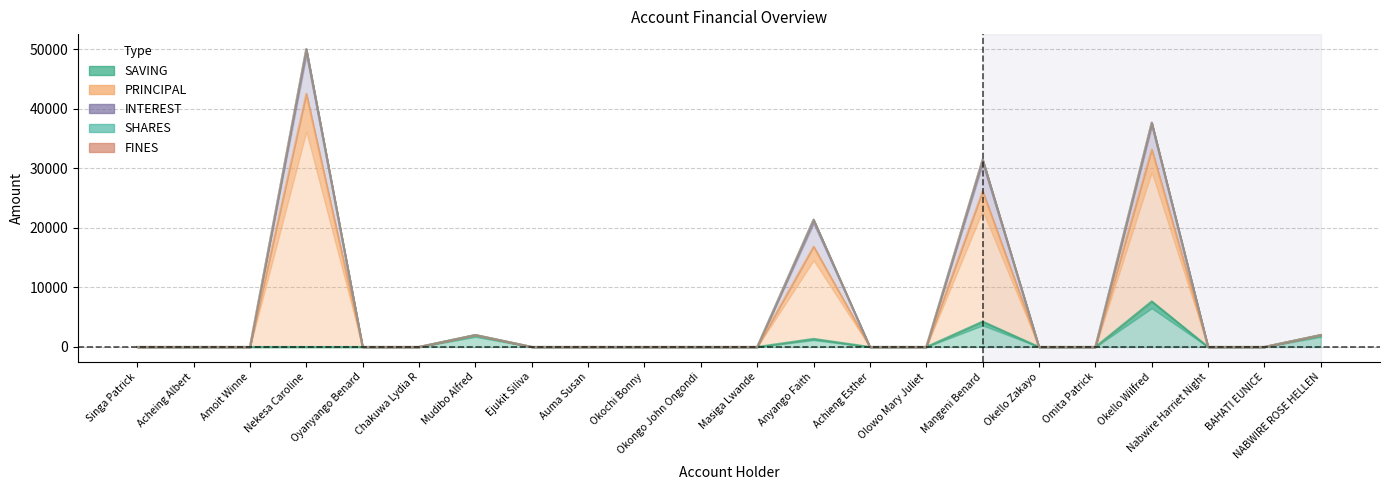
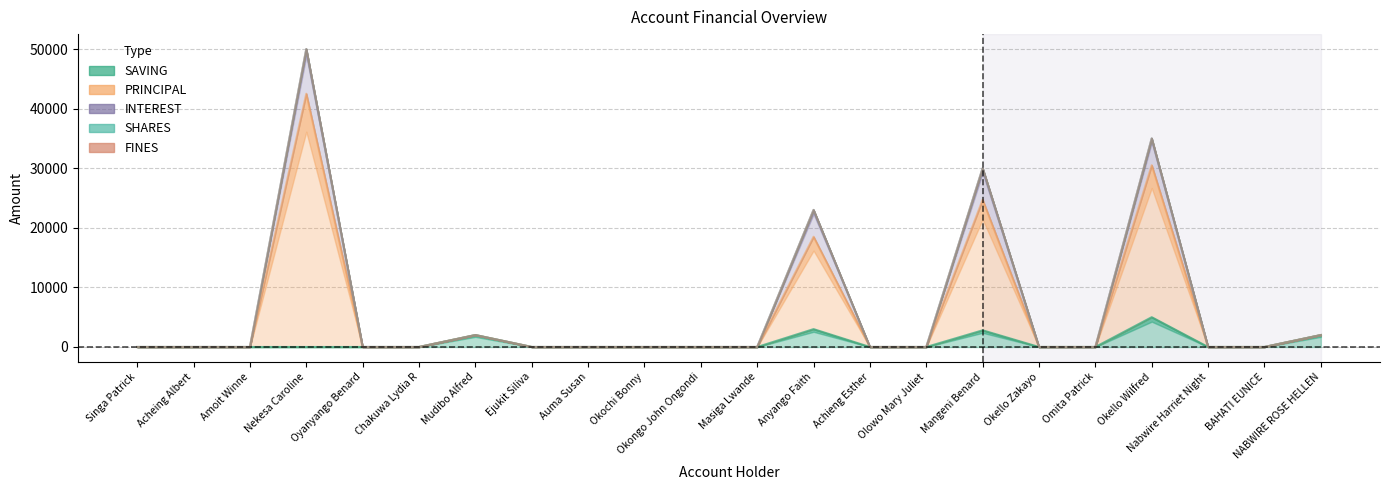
  {
    "SAVING": {
      "Nekesa Caroline": 0,
-     "Anyango Faith": 1000,
-     "Mangeni Benard": 4000,
-     "Okello Wilfred": 8000
+     "Anyango Faith": 3000,
+     "Mangeni Benard": 3000,
+     "Okello Wilfred": 5000
    }
  }
